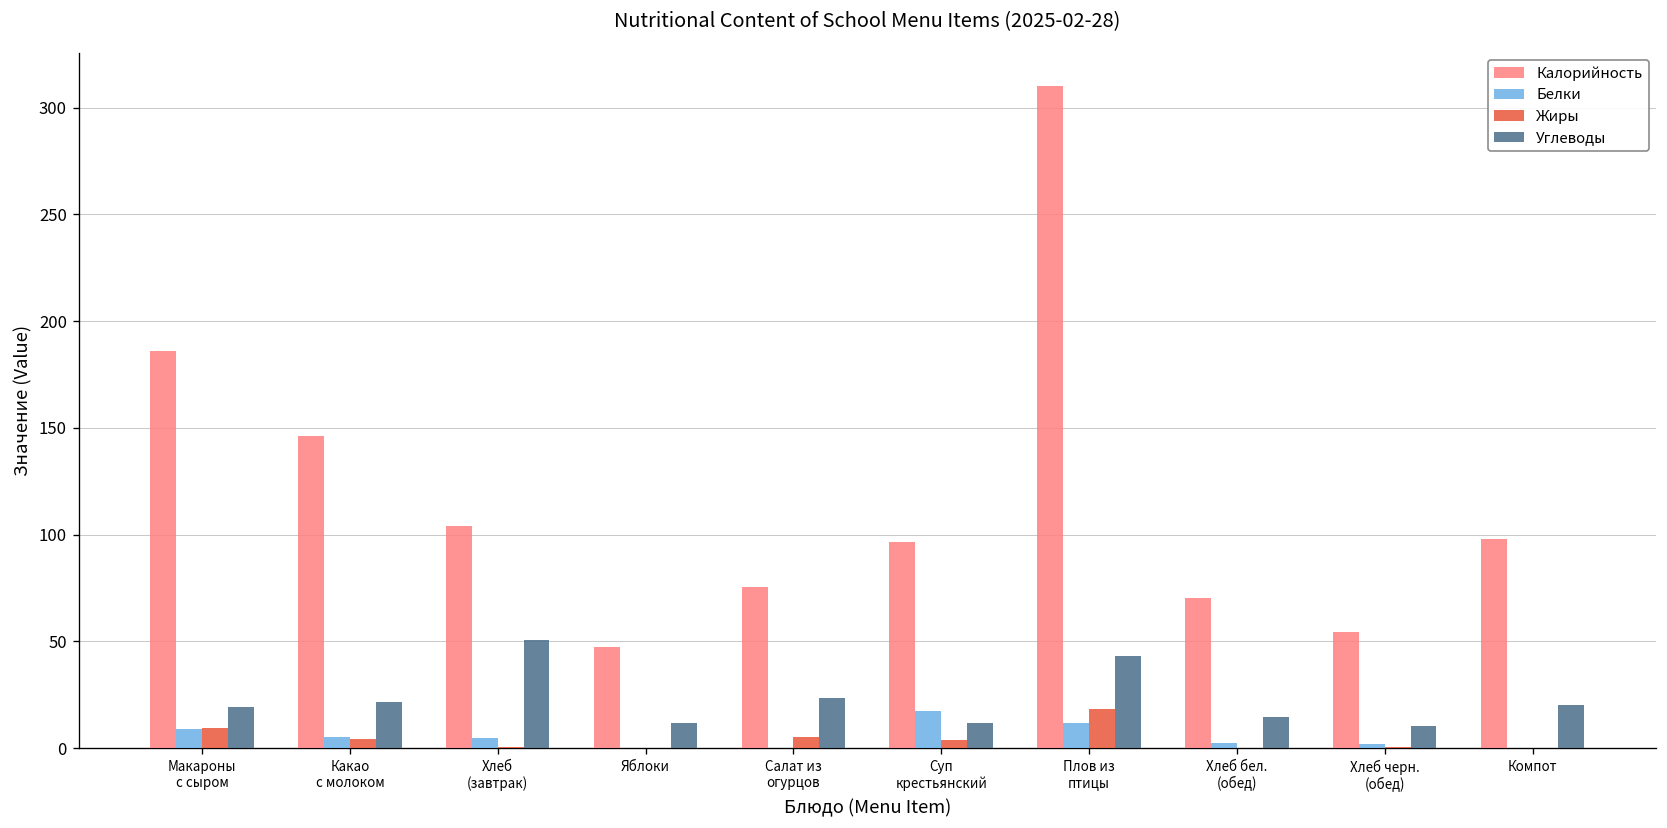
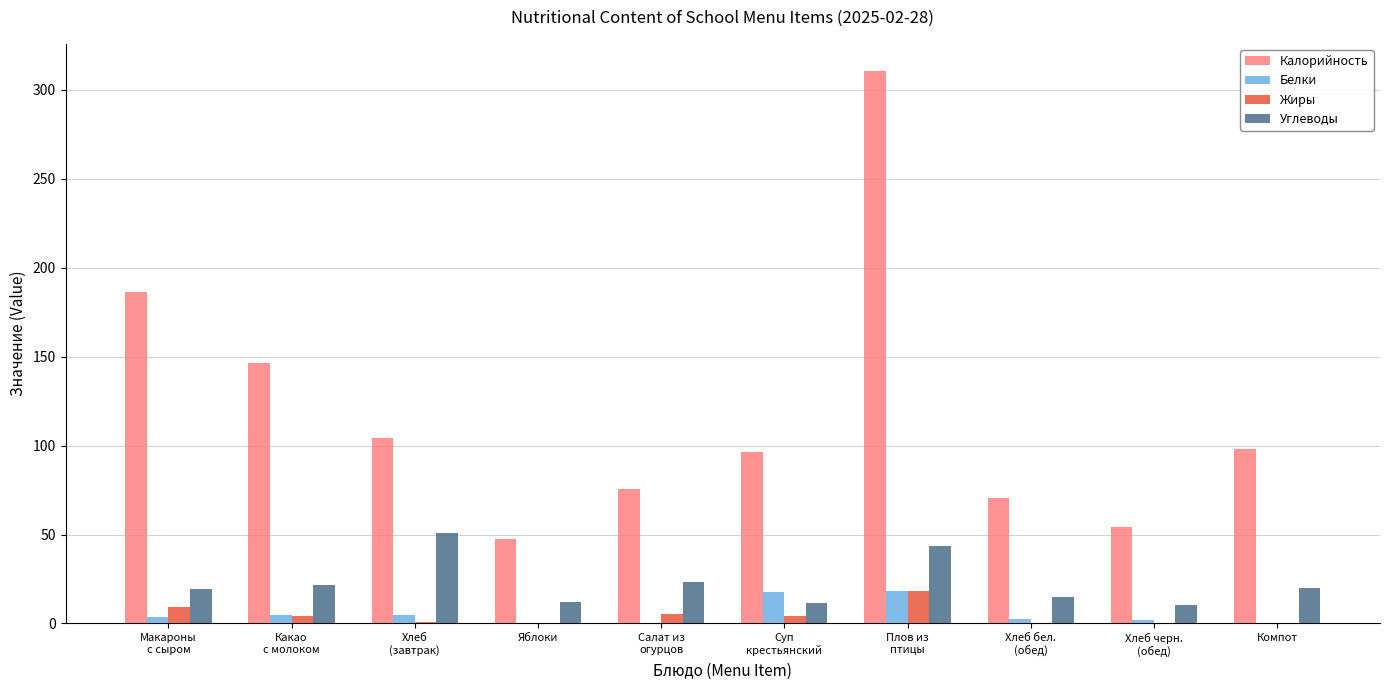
  {
    "Калорийность": {
      "Макароны с сыром": 186,
      "Какао с молоком": 146,
      "Хлеб (завтрак)": 104,
      "Яблоки": 47,
      "Салат из огурцов": 75,
      "Суп крестьянский": 97,
      "Плов из птицы": 310,
      "Хлеб бел. (обед)": 71,
      "Хлеб черн. (обед)": 54,
      "Компот": 98
    },
    "Белки": {
-     "Макароны с сыром": 9,
+     "Макароны с сыром": 4,
      "Какао с молоком": 5,
      "Хлеб (завтрак)": 5,
      "Яблоки": 0,
      "Салат из огурцов": 0,
      "Суп крестьянский": 18,
-     "Плов из птицы": 12,
+     "Плов из птицы": 18,
      "Хлеб бел. (обед)": 2,
      "Хлеб черн. (обед)": 2
    },
    "Жиры": {
      "Макароны с сыром": 9,
      "Какао с молоком": 4,
      "Яблоки": 0,
      "Салат из огурцов": 5,
      "Суп крестьянский": 4,
      "Плов из птицы": 18,
      "Компот": 0
    },
    "Углеводы": {
      "Макароны с сыром": 19,
      "Какао с молоком": 22,
      "Хлеб (завтрак)": 51,
      "Яблоки": 12,
      "Салат из огурцов": 23,
      "Суп крестьянский": 12,
      "Плов из птицы": 43,
      "Хлеб бел. (обед)": 15,
      "Хлеб черн. (обед)": 10,
      "Компот": 20
    }
  }
